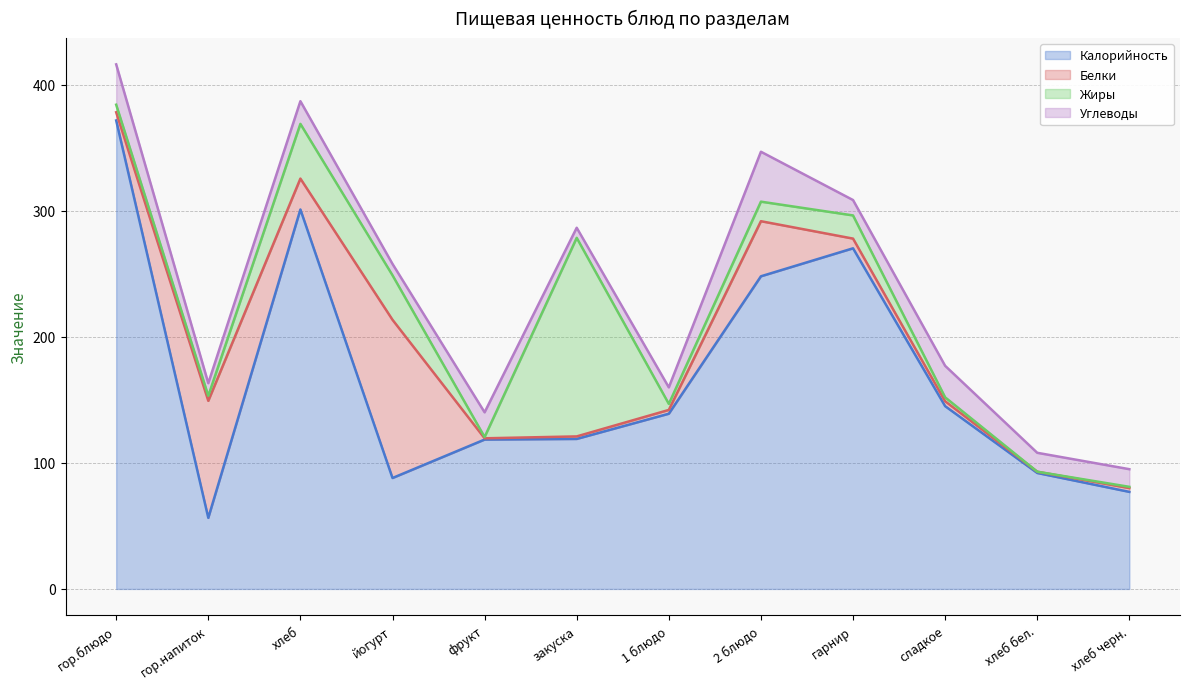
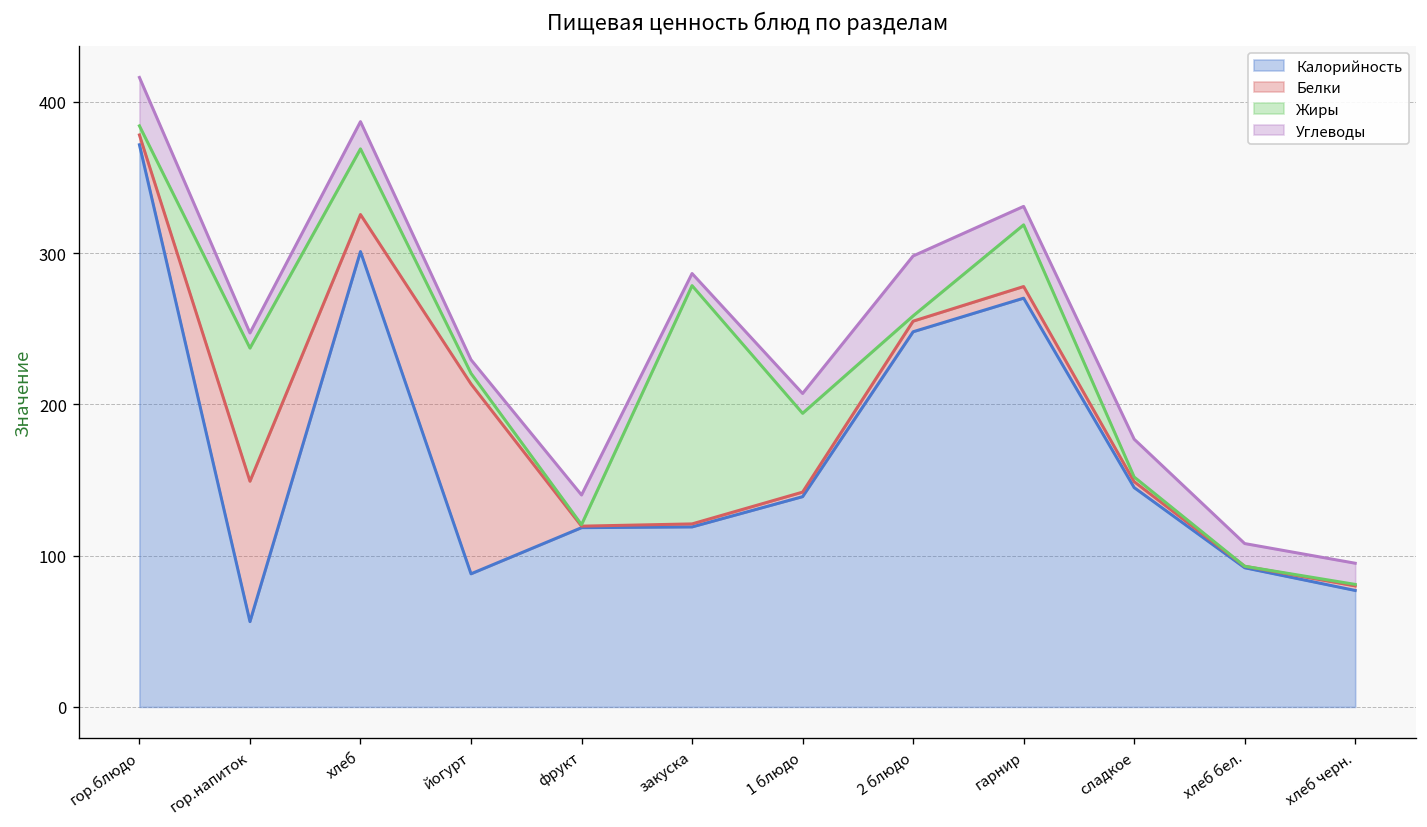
  {
    "Белки": {
      "гор.блюдо": 7,
      "гор.напиток": 93,
      "хлеб": 25,
      "йогурт": 126,
      "1 блюдо": 3,
-     "2 блюдо": 44,
+     "2 блюдо": 7,
      "гарнир": 8,
      "сладкое": 4
    },
    "Жиры": {
      "гор.блюдо": 6,
-     "гор.напиток": 4,
+     "гор.напиток": 88,
      "хлеб": 43,
-     "йогурт": 35,
+     "йогурт": 7,
      "закуска": 158,
-     "1 блюдо": 5,
-     "2 блюдо": 16,
-     "гарнир": 18,
+     "1 блюдо": 52,
+     "2 блюдо": 4,
+     "гарнир": 41,
      "сладкое": 3
    }
  }
